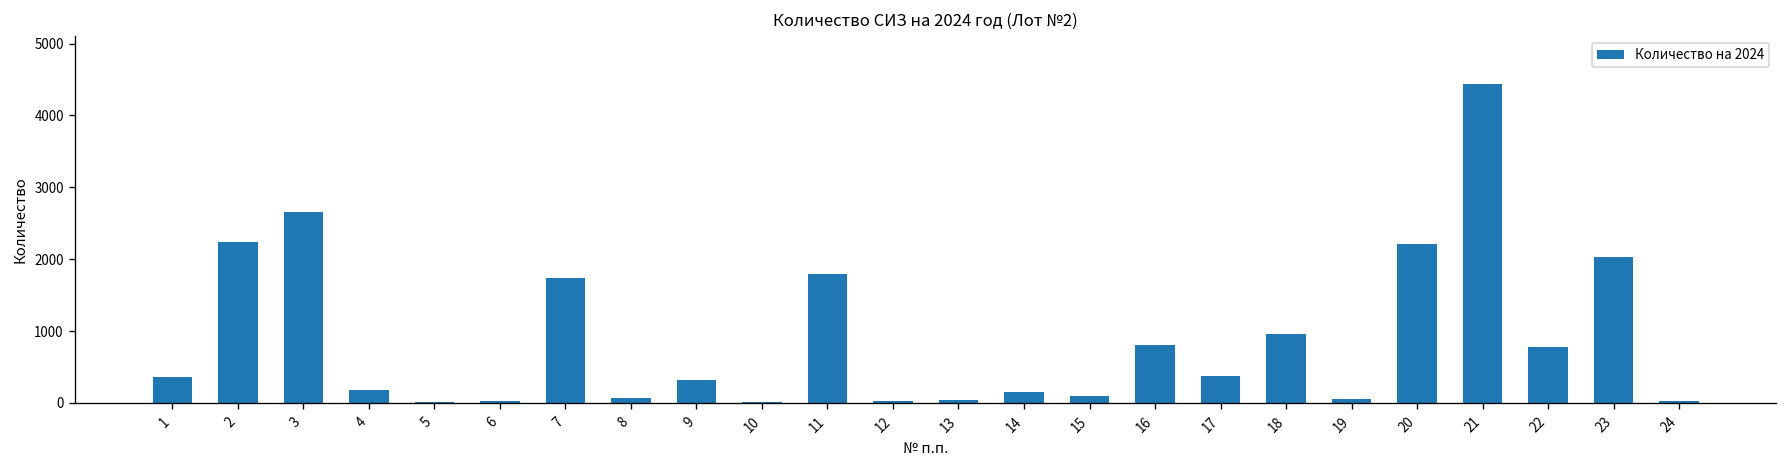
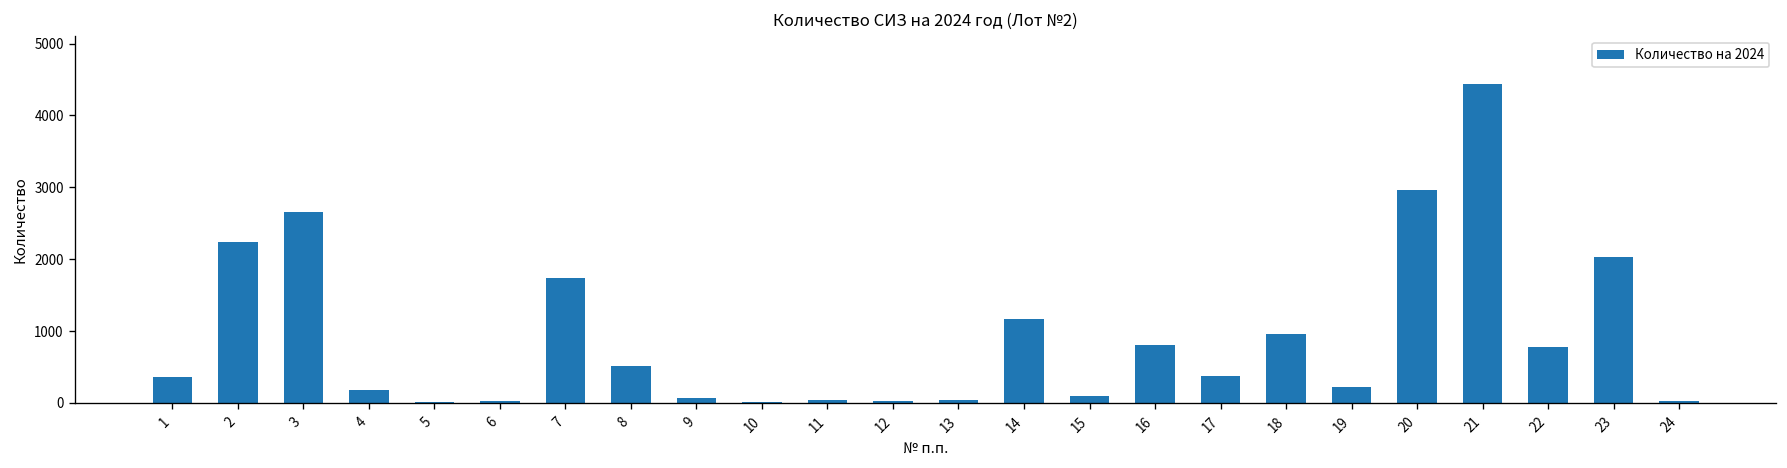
  {
    "1": 400,
    "2": 2200,
    "3": 2700,
    "4": 200,
    "7": 1700,
-   "8": 100,
-   "9": 300,
-   "11": 1800,
+   "8": 500,
+   "9": 100,
+   "11": 0,
    "13": 0,
-   "14": 200,
+   "14": 1200,
    "15": 100,
    "16": 800,
    "17": 400,
    "18": 1000,
-   "19": 100,
-   "20": 2200,
+   "19": 200,
+   "20": 3000,
    "21": 4400,
    "22": 800,
    "23": 2000
  }
